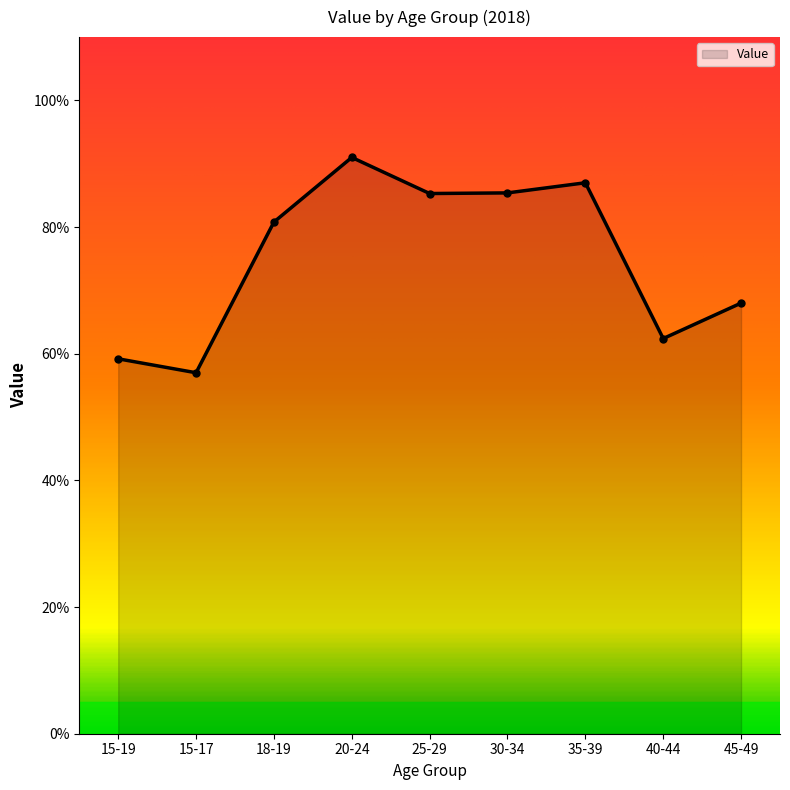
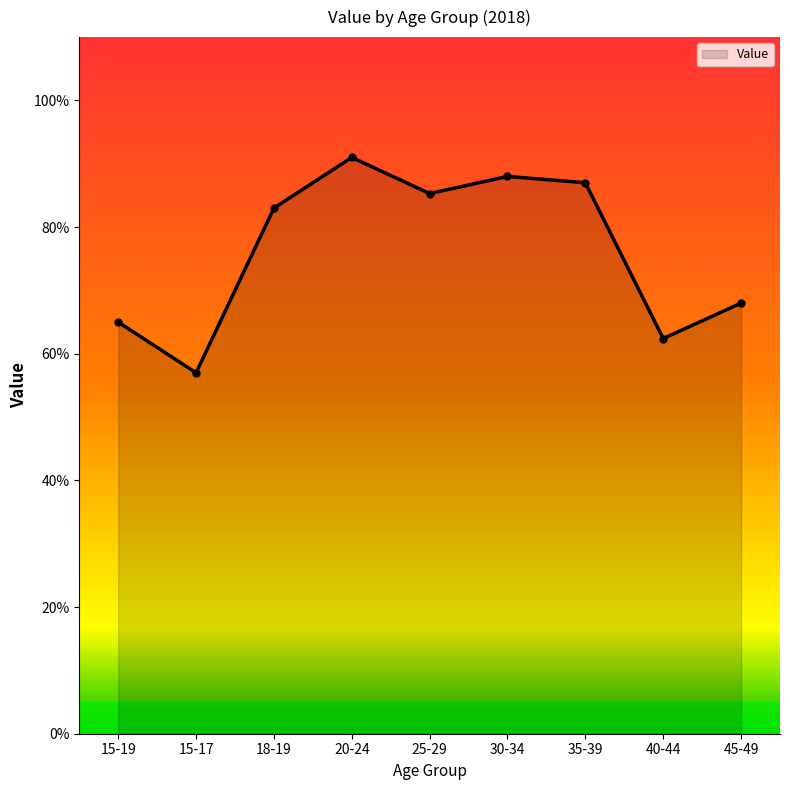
  {
-   "15-19": "59%",
+   "15-19": "65%",
    "15-17": "57%",
-   "18-19": "81%",
+   "18-19": "83%",
    "20-24": "91%",
    "25-29": "85%",
-   "30-34": "85%",
+   "30-34": "88%",
    "35-39": "87%",
    "40-44": "62%",
    "45-49": "68%"
  }
